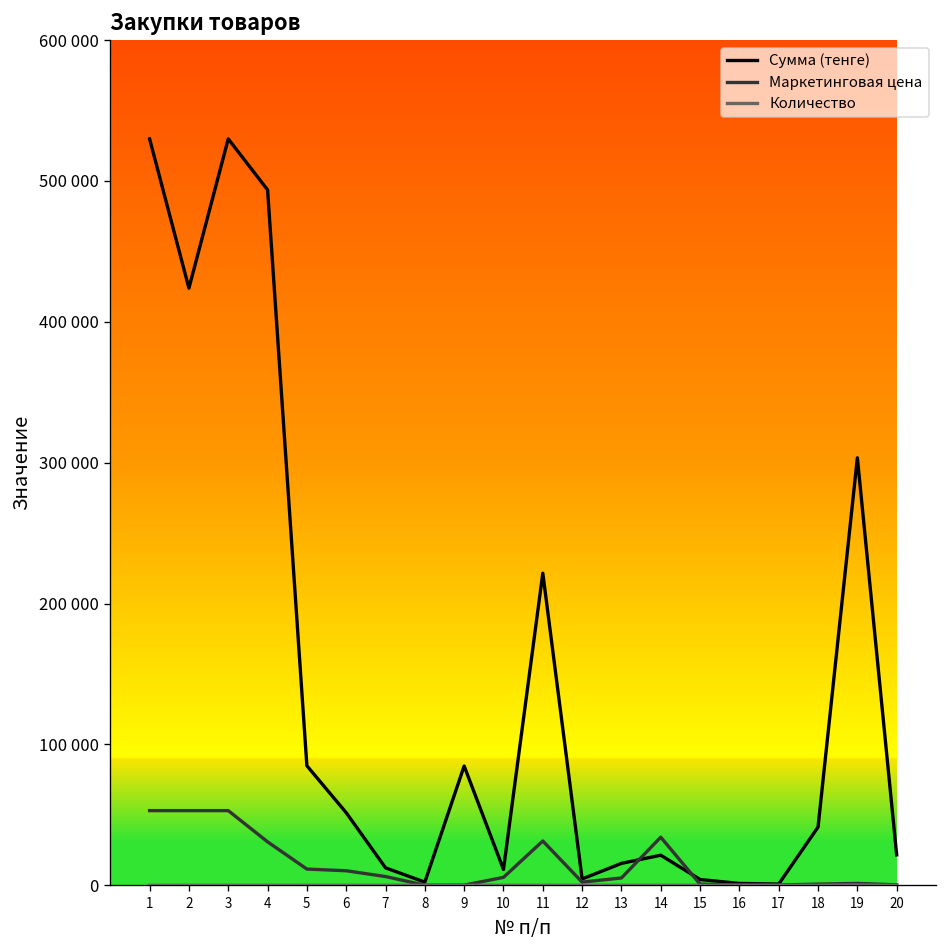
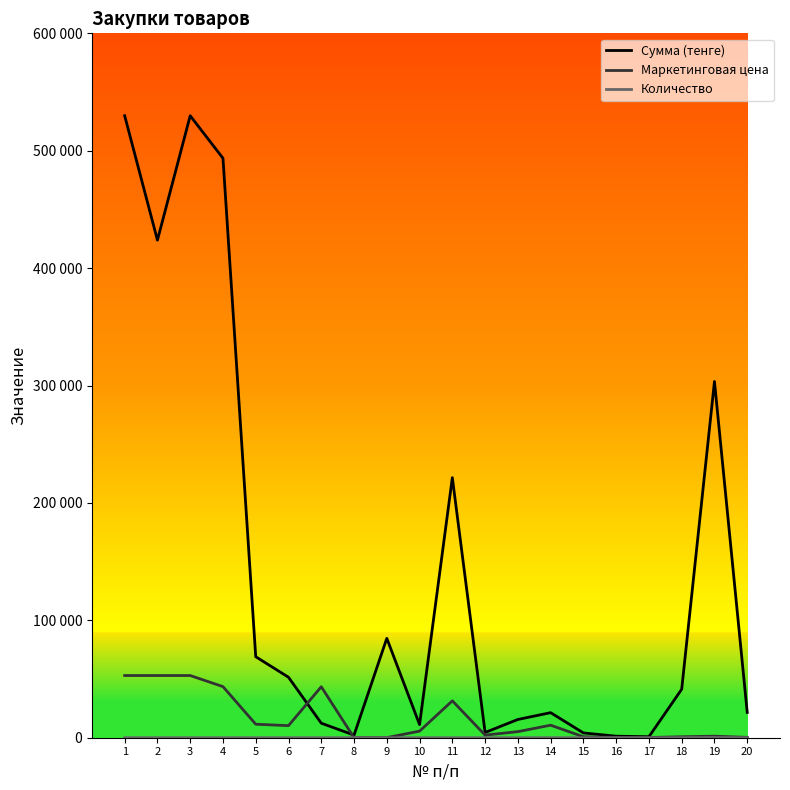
  {
    "Сумма (тенге)": {
      "1": 530000,
      "2": 424000,
      "3": 530000,
      "4": 494000,
-     "5": 85000,
+     "5": 69000,
      "6": 52000,
      "7": 12000,
      "8": 2000,
      "9": 85000,
      "10": 11000,
      "11": 222000,
      "12": 4000,
      "13": 16000,
      "14": 21000,
      "15": 4000,
      "18": 41000,
      "19": 303000,
      "20": 22000
    },
    "Маркетинговая цена": {
      "1": 53000,
      "2": 53000,
      "3": 53000,
-     "4": 31000,
+     "4": 44000,
      "5": 12000,
      "6": 10000,
-     "7": 6000,
+     "7": 43000,
      "10": 6000,
      "11": 31000,
      "12": 2000,
      "13": 5000,
-     "14": 34000
+     "14": 11000
    },
    "Количество": {
      "1": 0,
      "2": 0,
      "3": 0,
      "4": 0,
      "5": 0,
      "6": 0,
      "7": 0,
      "10": 0,
      "11": 0,
      "12": 0,
      "13": 0,
      "14": 0
    }
  }
